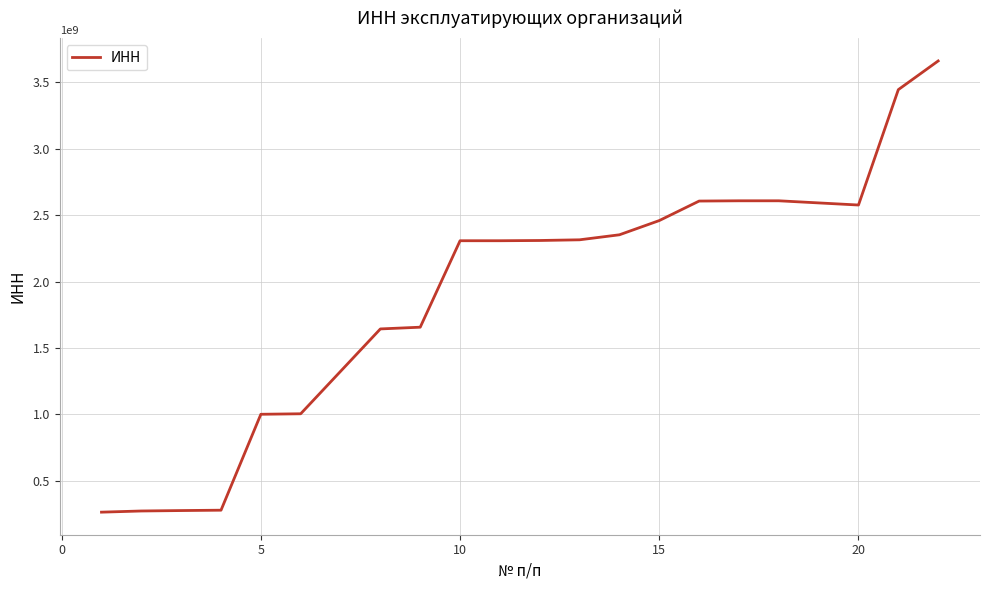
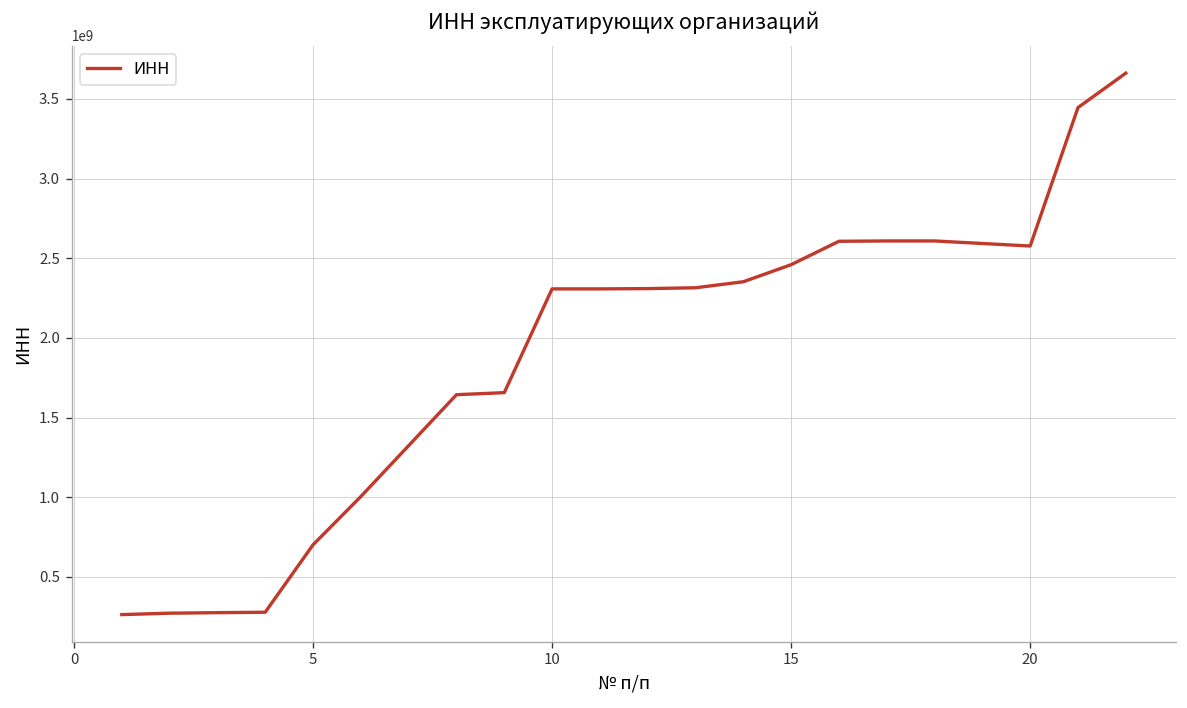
  {
-   "5": 1000000000,
+   "5": 700000000,
    "10": 2310000000,
    "15": 2460000000,
    "20": 2580000000
  }
